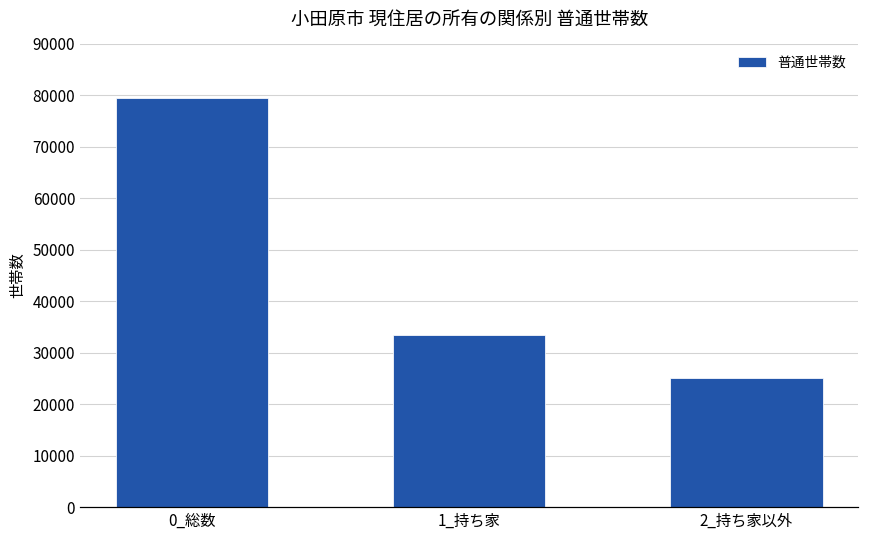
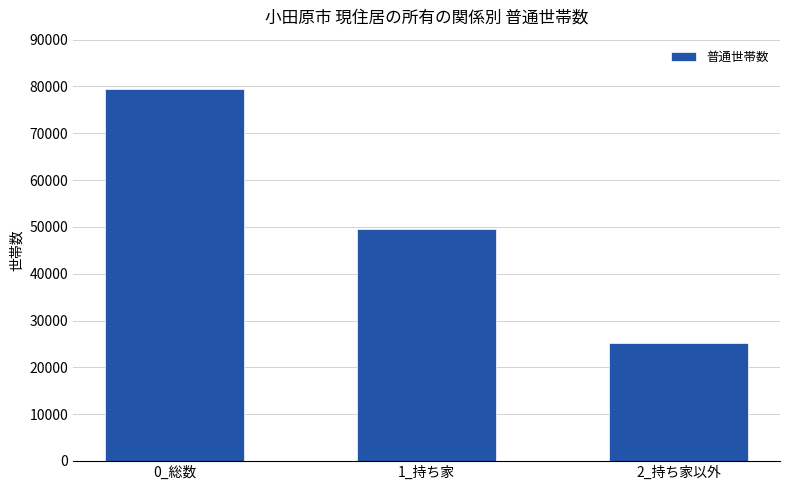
  {
    "0_総数": 79000,
-   "1_持ち家": 33000,
+   "1_持ち家": 50000,
    "2_持ち家以外": 25000
  }
